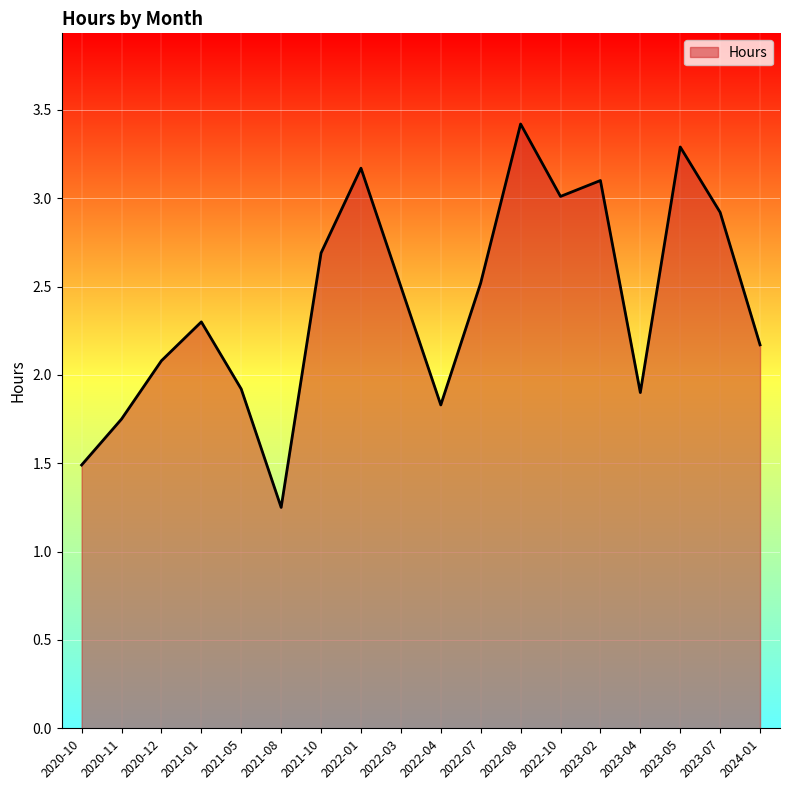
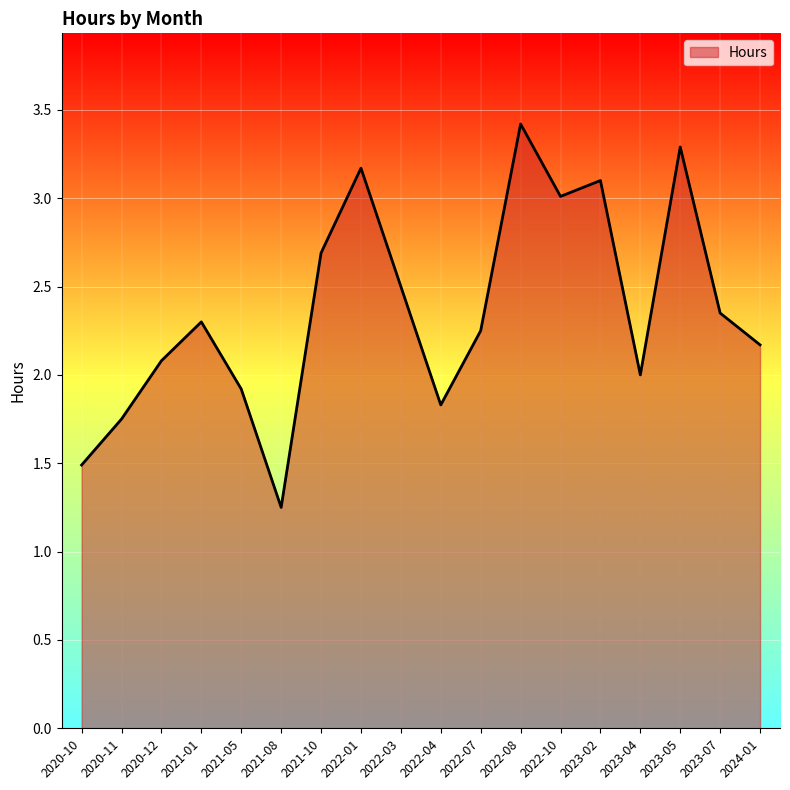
  {
    "2020-10": 1.49,
    "2020-11": 1.75,
    "2020-12": 2.08,
    "2021-01": 2.30,
    "2021-05": 1.92,
    "2021-08": 1.25,
    "2021-10": 2.69,
    "2022-01": 3.17,
    "2022-03": 2.50,
    "2022-04": 1.83,
-   "2022-07": 2.52,
+   "2022-07": 2.25,
    "2022-08": 3.42,
    "2022-10": 3.01,
    "2023-02": 3.10,
-   "2023-04": 1.9,
+   "2023-04": 2.0,
    "2023-05": 3.29,
-   "2023-07": 2.92,
+   "2023-07": 2.35,
    "2024-01": 2.17
  }
